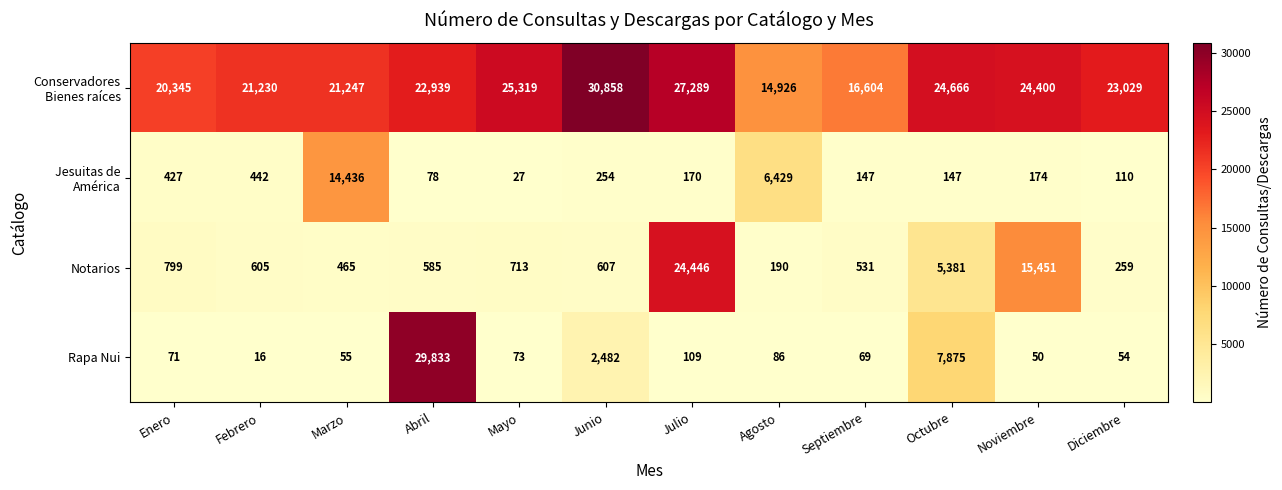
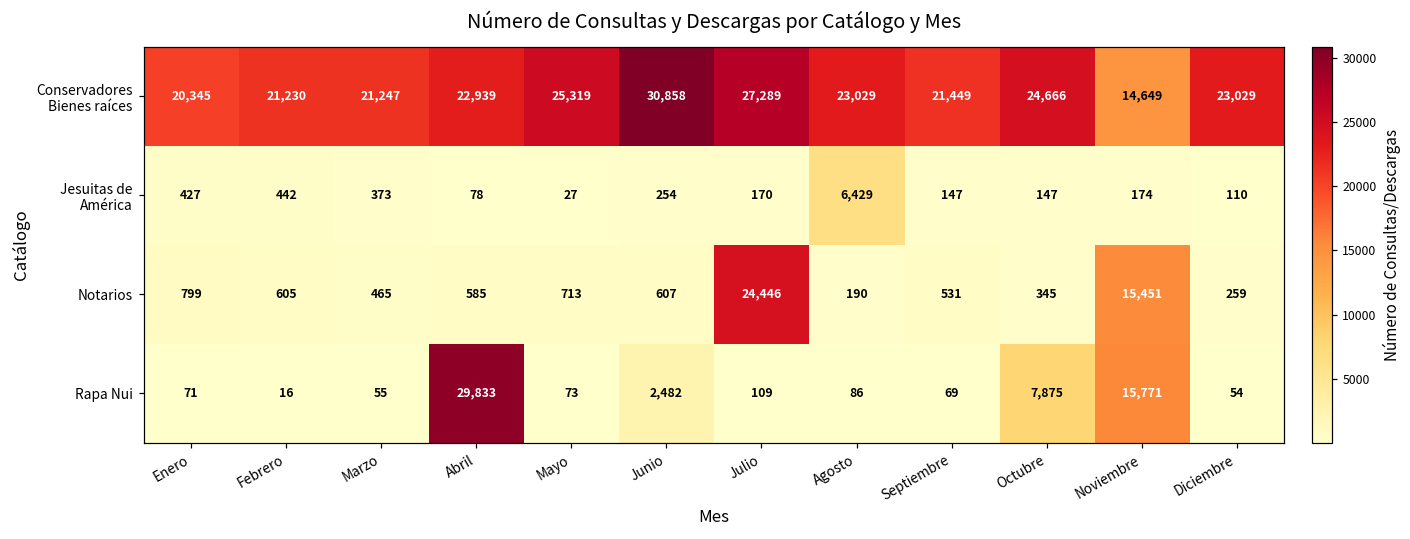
  {
    "Conservadores Bienes raíces": {
      "Enero": "20,345",
      "Febrero": "21,230",
      "Marzo": "21,247",
      "Abril": "22,939",
      "Mayo": "25,319",
      "Junio": "30,858",
      "Julio": "27,289",
-     "Agosto": "14,926",
-     "Septiembre": "16,604",
+     "Agosto": "23,029",
+     "Septiembre": "21,449",
      "Octubre": "24,666",
-     "Noviembre": "24,400",
+     "Noviembre": "14,649",
      "Diciembre": "23,029"
    },
    "Jesuitas de América": {
      "Enero": "427",
      "Febrero": "442",
-     "Marzo": "14,436",
+     "Marzo": "373",
      "Abril": "78",
      "Mayo": "27",
      "Junio": "254",
      "Julio": "170",
      "Agosto": "6,429",
      "Septiembre": "147",
      "Octubre": "147",
      "Noviembre": "174",
      "Diciembre": "110"
    },
    "Notarios": {
      "Enero": "799",
      "Febrero": "605",
      "Marzo": "465",
      "Abril": "585",
      "Mayo": "713",
      "Junio": "607",
      "Julio": "24,446",
      "Agosto": "190",
      "Septiembre": "531",
-     "Octubre": "5,381",
+     "Octubre": "345",
      "Noviembre": "15,451",
      "Diciembre": "259"
    },
    "Rapa Nui": {
      "Enero": "71",
      "Febrero": "16",
      "Marzo": "55",
      "Abril": "29,833",
      "Mayo": "73",
      "Junio": "2,482",
      "Julio": "109",
      "Agosto": "86",
      "Septiembre": "69",
      "Octubre": "7,875",
-     "Noviembre": "50",
+     "Noviembre": "15,771",
      "Diciembre": "54"
    }
  }
